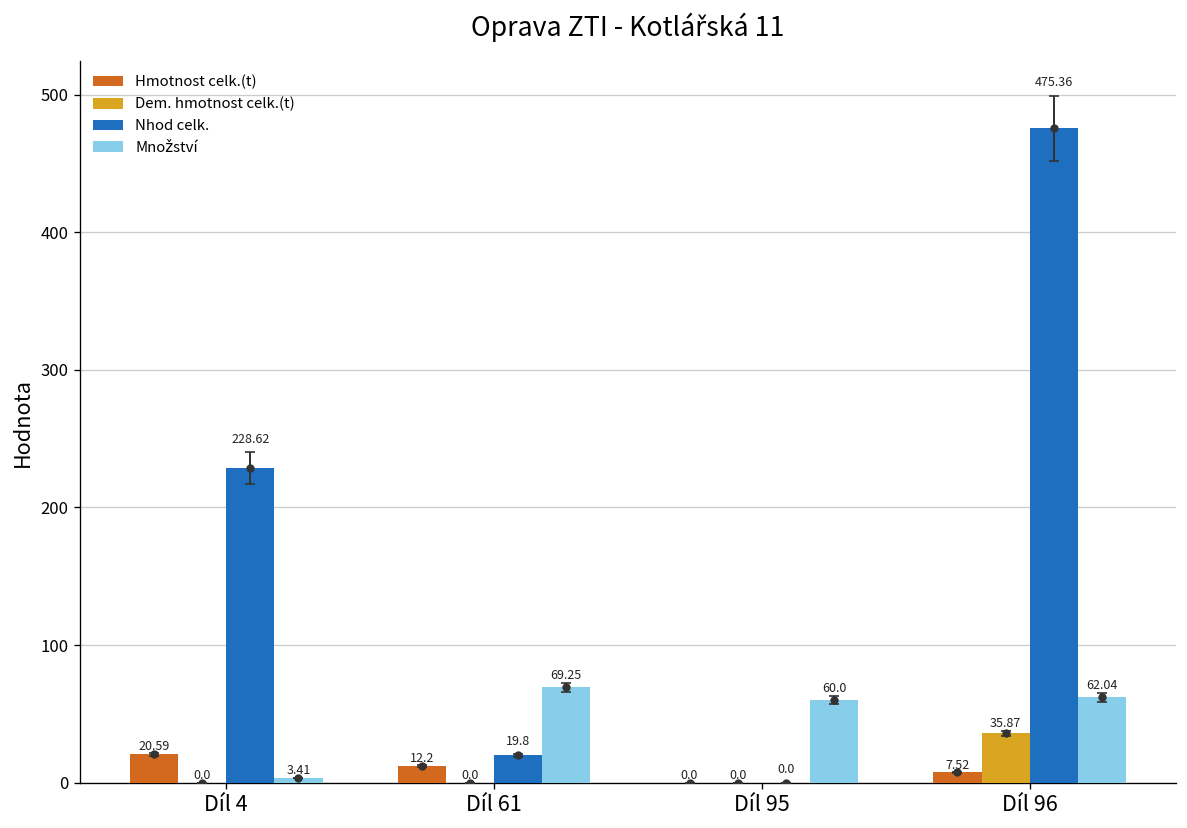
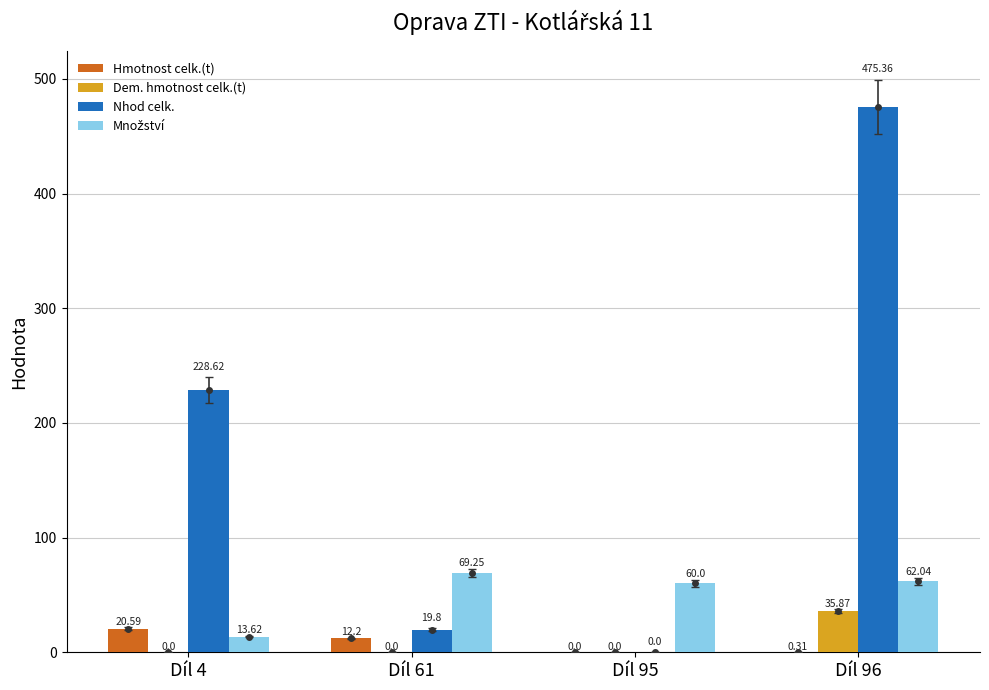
  {
    "Hmotnost celk.(t)": {
-     "Díl 96": 7.52
+     "Díl 96": 0.31
    },
    "Nhod celk.": {
      "Díl 4": 228.62,
      "Díl 61": 19.8,
      "Díl 95": 0.0
    },
    "Množství": {
-     "Díl 4": 3.41
+     "Díl 4": 13.62
    }
  }
